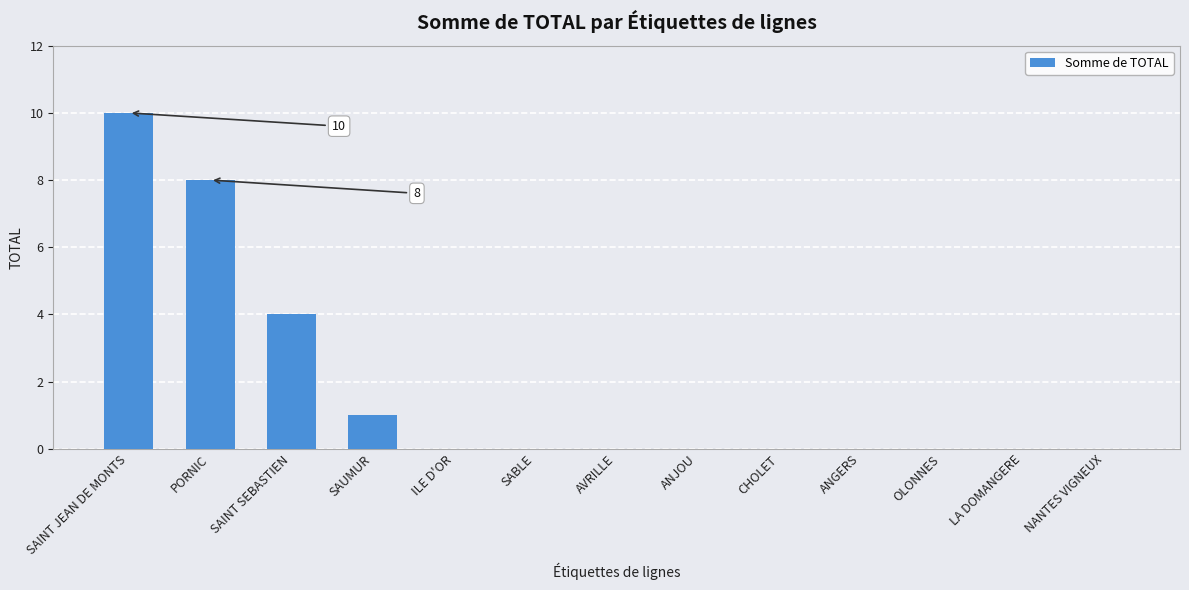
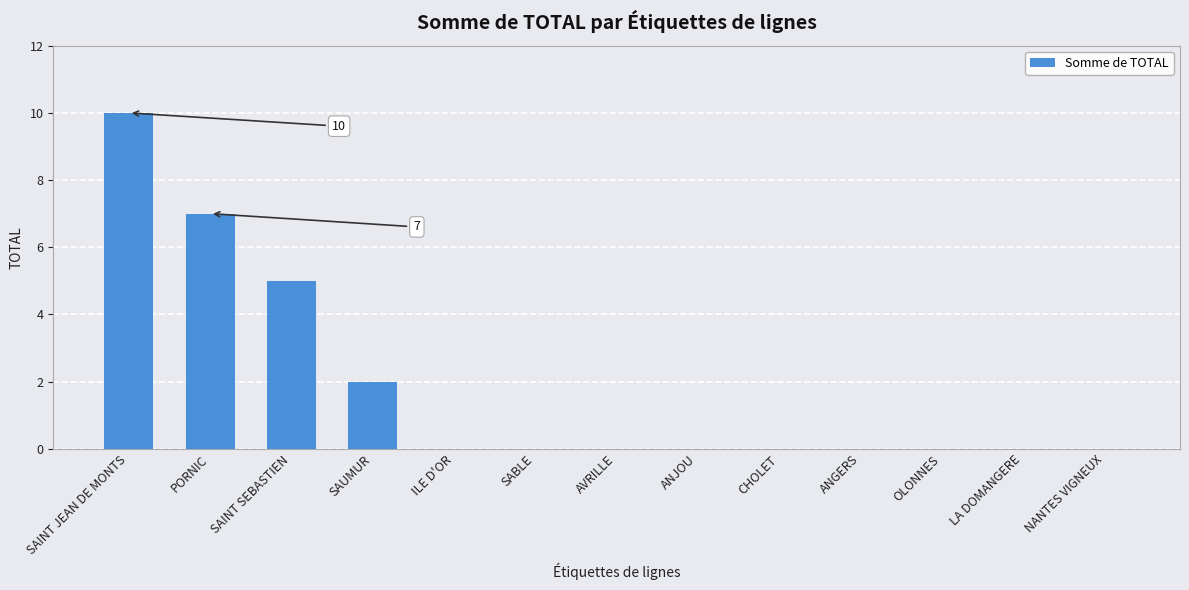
  {
-   "PORNIC": 8,
-   "SAINT SEBASTIEN": 4,
-   "SAUMUR": 1
+   "PORNIC": 7,
+   "SAINT SEBASTIEN": 5,
+   "SAUMUR": 2
  }
